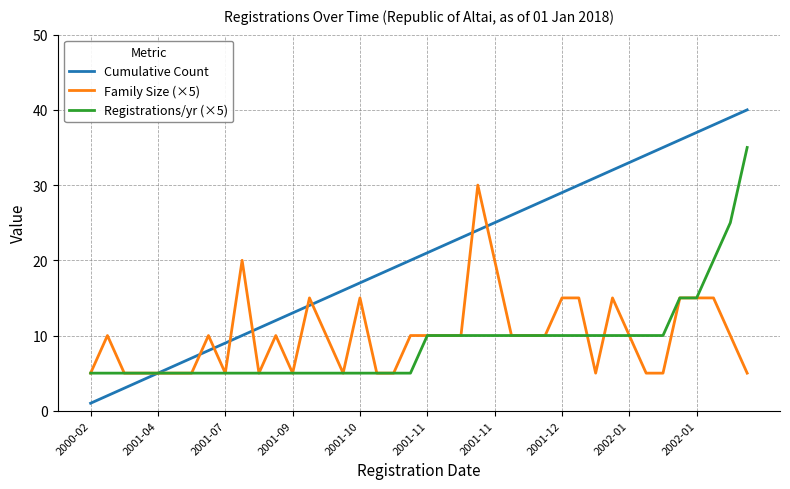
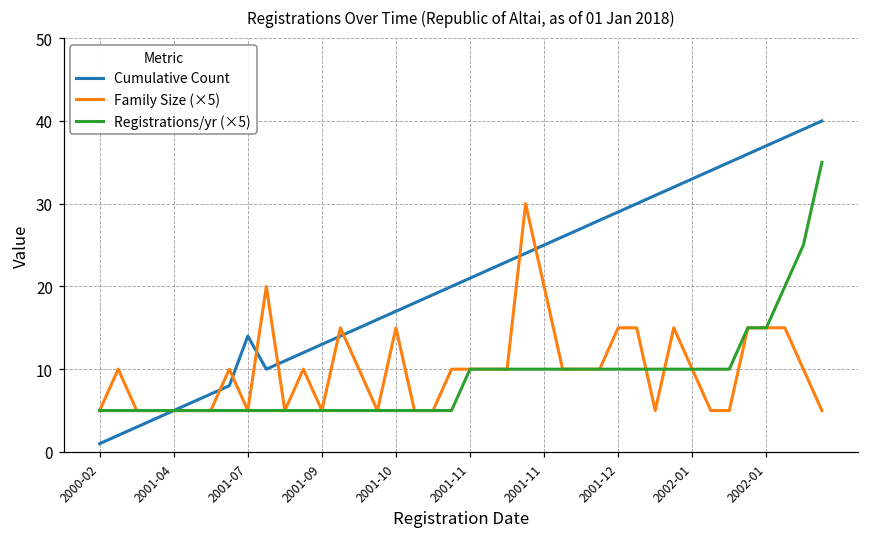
  {
    "Cumulative Count": {
      "2000-02": 1,
-     "2001-07": 9
+     "2001-07": 14
    }
  }
